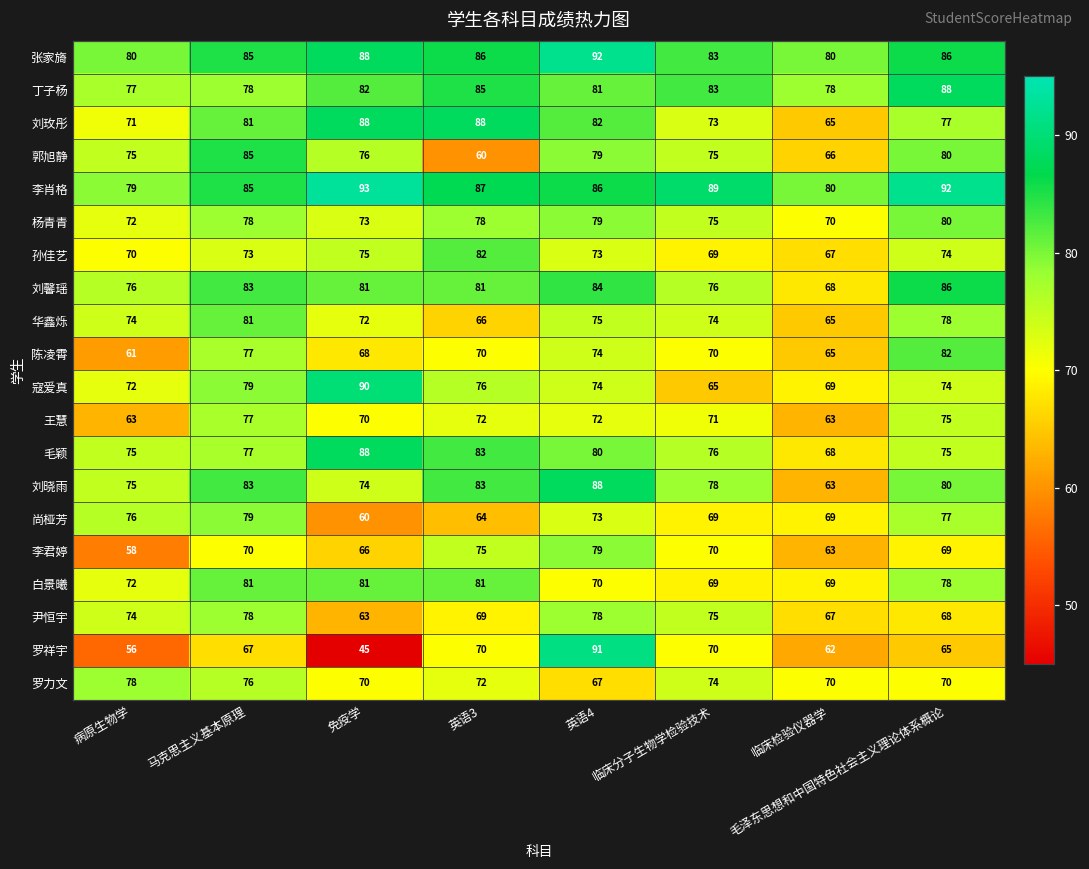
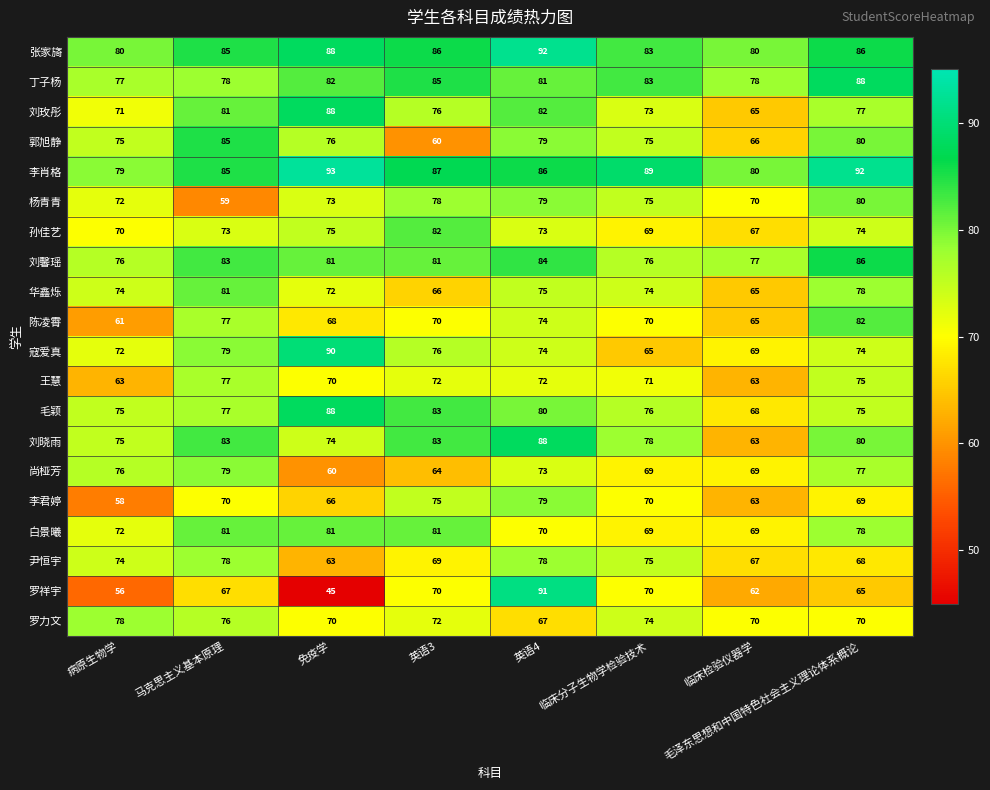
  {
    "张家旖": {
      "病原生物学": 80,
      "马克思主义基本原理": 85,
      "免疫学": 88,
      "英语3": 86,
      "英语4": 92,
      "临床分子生物学检验技术": 83,
      "临床检验仪器学": 80,
      "毛泽东思想和中国特色社会主义理论体系概论": 86
    },
    "丁子杨": {
      "病原生物学": 77,
      "马克思主义基本原理": 78,
      "免疫学": 82,
      "英语3": 85,
      "英语4": 81,
      "临床分子生物学检验技术": 83,
      "临床检验仪器学": 78,
      "毛泽东思想和中国特色社会主义理论体系概论": 88
    },
    "刘玫彤": {
      "病原生物学": 71,
      "马克思主义基本原理": 81,
      "免疫学": 88,
-     "英语3": 88,
+     "英语3": 76,
      "英语4": 82,
      "临床分子生物学检验技术": 73,
      "临床检验仪器学": 65,
      "毛泽东思想和中国特色社会主义理论体系概论": 77
    },
    "郭旭静": {
      "病原生物学": 75,
      "马克思主义基本原理": 85,
      "免疫学": 76,
      "英语3": 60,
      "英语4": 79,
      "临床分子生物学检验技术": 75,
      "临床检验仪器学": 66,
      "毛泽东思想和中国特色社会主义理论体系概论": 80
    },
    "李肖格": {
      "病原生物学": 79,
      "马克思主义基本原理": 85,
      "免疫学": 93,
      "英语3": 87,
      "英语4": 86,
      "临床分子生物学检验技术": 89,
      "临床检验仪器学": 80,
      "毛泽东思想和中国特色社会主义理论体系概论": 92
    },
    "杨青青": {
      "病原生物学": 72,
-     "马克思主义基本原理": 78,
+     "马克思主义基本原理": 59,
      "免疫学": 73,
      "英语3": 78,
      "英语4": 79,
      "临床分子生物学检验技术": 75,
      "临床检验仪器学": 70,
      "毛泽东思想和中国特色社会主义理论体系概论": 80
    },
    "孙佳艺": {
      "病原生物学": 70,
      "马克思主义基本原理": 73,
      "免疫学": 75,
      "英语3": 82,
      "英语4": 73,
      "临床分子生物学检验技术": 69,
      "临床检验仪器学": 67,
      "毛泽东思想和中国特色社会主义理论体系概论": 74
    },
    "刘馨瑶": {
      "病原生物学": 76,
      "马克思主义基本原理": 83,
      "免疫学": 81,
      "英语3": 81,
      "英语4": 84,
      "临床分子生物学检验技术": 76,
-     "临床检验仪器学": 68,
+     "临床检验仪器学": 77,
      "毛泽东思想和中国特色社会主义理论体系概论": 86
    },
    "华鑫烁": {
      "病原生物学": 74,
      "马克思主义基本原理": 81,
      "免疫学": 72,
      "英语3": 66,
      "英语4": 75,
      "临床分子生物学检验技术": 74,
      "临床检验仪器学": 65,
      "毛泽东思想和中国特色社会主义理论体系概论": 78
    },
    "陈凌霄": {
      "病原生物学": 61,
      "马克思主义基本原理": 77,
      "免疫学": 68,
      "英语3": 70,
      "英语4": 74,
      "临床分子生物学检验技术": 70,
      "临床检验仪器学": 65,
      "毛泽东思想和中国特色社会主义理论体系概论": 82
    },
    "寇爱真": {
      "病原生物学": 72,
      "马克思主义基本原理": 79,
      "免疫学": 90,
      "英语3": 76,
      "英语4": 74,
      "临床分子生物学检验技术": 65,
      "临床检验仪器学": 69,
      "毛泽东思想和中国特色社会主义理论体系概论": 74
    },
    "王慧": {
      "病原生物学": 63,
      "马克思主义基本原理": 77,
      "免疫学": 70,
      "英语3": 72,
      "英语4": 72,
      "临床分子生物学检验技术": 71,
      "临床检验仪器学": 63,
      "毛泽东思想和中国特色社会主义理论体系概论": 75
    },
    "毛颖": {
      "病原生物学": 75,
      "马克思主义基本原理": 77,
      "免疫学": 88,
      "英语3": 83,
      "英语4": 80,
      "临床分子生物学检验技术": 76,
      "临床检验仪器学": 68,
      "毛泽东思想和中国特色社会主义理论体系概论": 75
    },
    "刘晓雨": {
      "病原生物学": 75,
      "马克思主义基本原理": 83,
      "免疫学": 74,
      "英语3": 83,
      "英语4": 88,
      "临床分子生物学检验技术": 78,
      "临床检验仪器学": 63,
      "毛泽东思想和中国特色社会主义理论体系概论": 80
    },
    "尚桠芳": {
      "病原生物学": 76,
      "马克思主义基本原理": 79,
      "免疫学": 60,
      "英语3": 64,
      "英语4": 73,
      "临床分子生物学检验技术": 69,
      "临床检验仪器学": 69,
      "毛泽东思想和中国特色社会主义理论体系概论": 77
    },
    "李君婷": {
      "病原生物学": 58,
      "马克思主义基本原理": 70,
      "免疫学": 66,
      "英语3": 75,
      "英语4": 79,
      "临床分子生物学检验技术": 70,
      "临床检验仪器学": 63,
      "毛泽东思想和中国特色社会主义理论体系概论": 69
    },
    "白景曦": {
      "病原生物学": 72,
      "马克思主义基本原理": 81,
      "免疫学": 81,
      "英语3": 81,
      "英语4": 70,
      "临床分子生物学检验技术": 69,
      "临床检验仪器学": 69,
      "毛泽东思想和中国特色社会主义理论体系概论": 78
    },
    "尹恒宇": {
      "病原生物学": 74,
      "马克思主义基本原理": 78,
      "免疫学": 63,
      "英语3": 69,
      "英语4": 78,
      "临床分子生物学检验技术": 75,
      "临床检验仪器学": 67,
      "毛泽东思想和中国特色社会主义理论体系概论": 68
    },
    "罗祥宇": {
      "病原生物学": 56,
      "马克思主义基本原理": 67,
      "免疫学": 45,
      "英语3": 70,
      "英语4": 91,
      "临床分子生物学检验技术": 70,
      "临床检验仪器学": 62,
      "毛泽东思想和中国特色社会主义理论体系概论": 65
    },
    "罗力文": {
      "病原生物学": 78,
      "马克思主义基本原理": 76,
      "免疫学": 70,
      "英语3": 72,
      "英语4": 67,
      "临床分子生物学检验技术": 74,
      "临床检验仪器学": 70,
      "毛泽东思想和中国特色社会主义理论体系概论": 70
    }
  }
